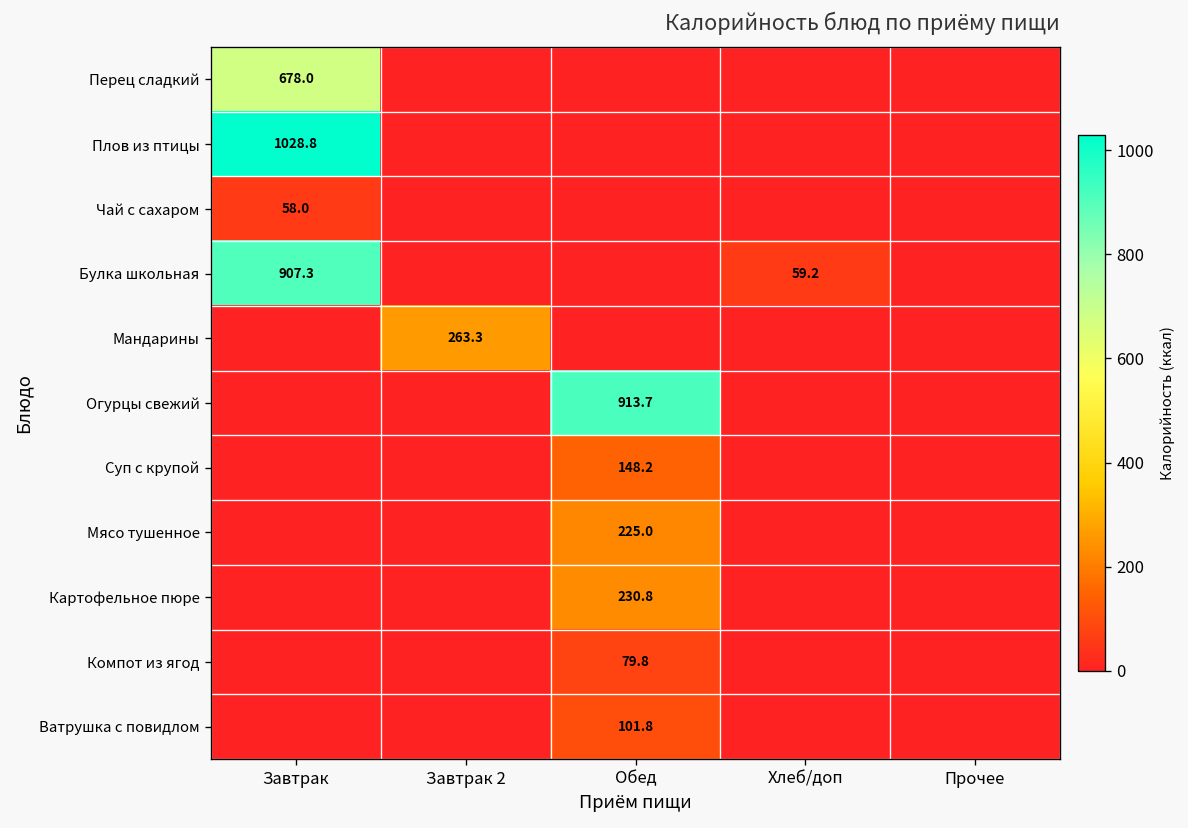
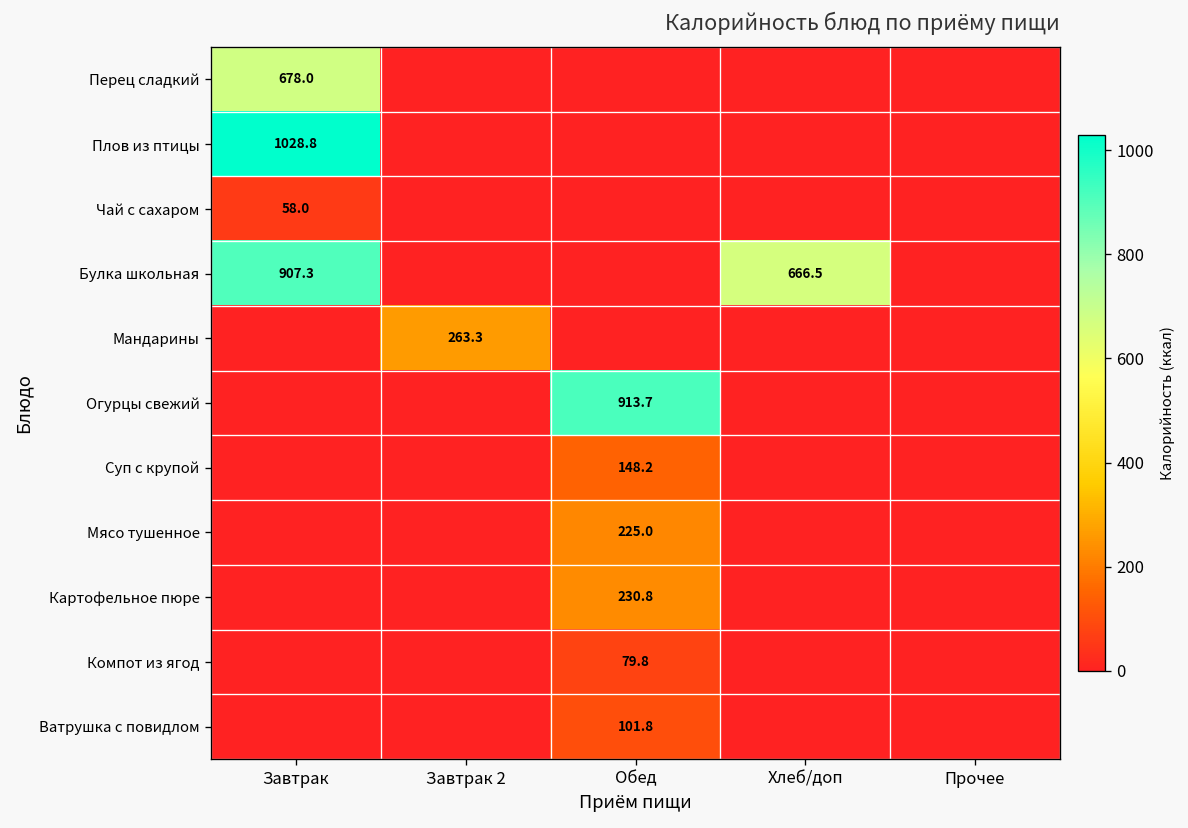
  {
    "Перец сладкий": {
      "Завтрак": 678.0
    },
    "Плов из птицы": {
      "Завтрак": 1028.8
    },
    "Чай с сахаром": {
      "Завтрак": 58.0
    },
    "Булка школьная": {
      "Завтрак": 907.3,
-     "Хлеб/доп": 59.2
+     "Хлеб/доп": 666.5
    },
    "Мандарины": {
      "Завтрак 2": 263.3
    },
    "Огурцы свежий": {
      "Обед": 913.7
    },
    "Суп с крупой": {
      "Обед": 148.2
    },
    "Мясо тушенное": {
      "Обед": 225.0
    },
    "Картофельное пюре": {
      "Обед": 230.8
    },
    "Компот из ягод": {
      "Обед": 79.8
    },
    "Ватрушка с повидлом": {
      "Обед": 101.8
    }
  }
